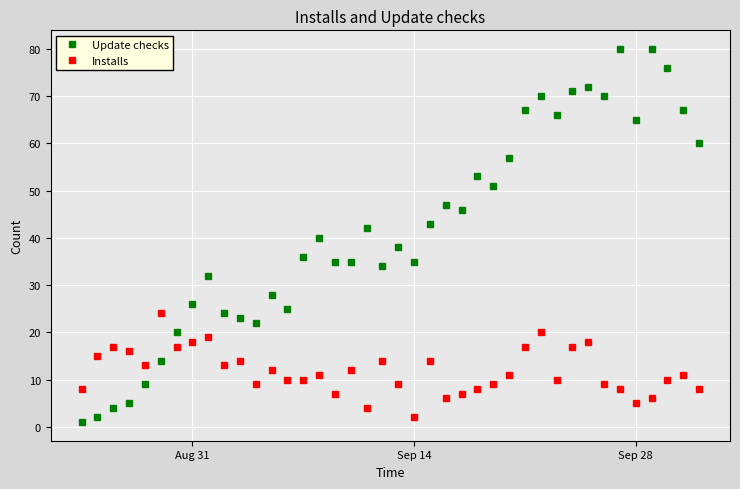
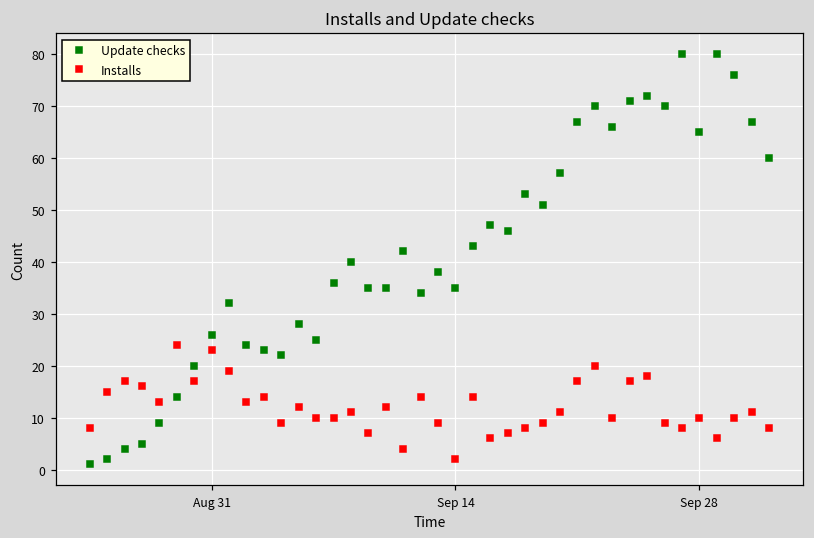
  {
    "Update checks": {
      "Aug 31": 26,
      "Sep 14": 35,
      "Sep 28": 65
    },
    "Installs": {
-     "Aug 31": 18,
+     "Aug 31": 23,
      "Sep 14": 2,
-     "Sep 28": 5
+     "Sep 28": 10
    }
  }
